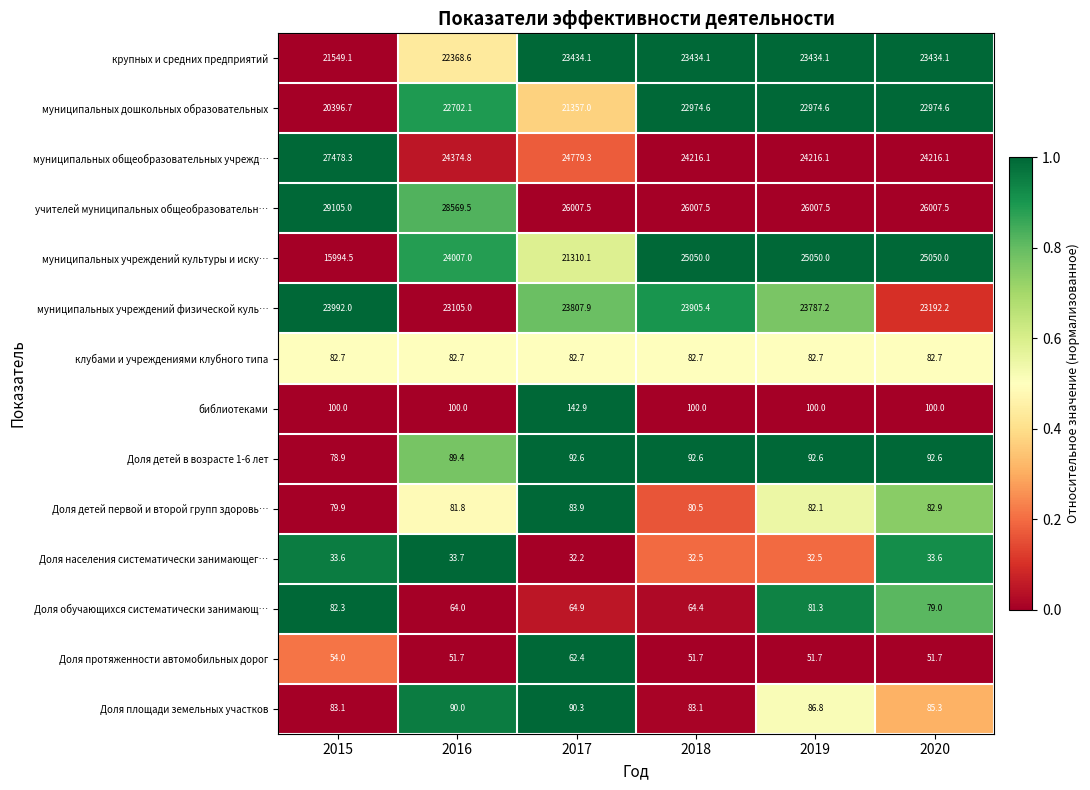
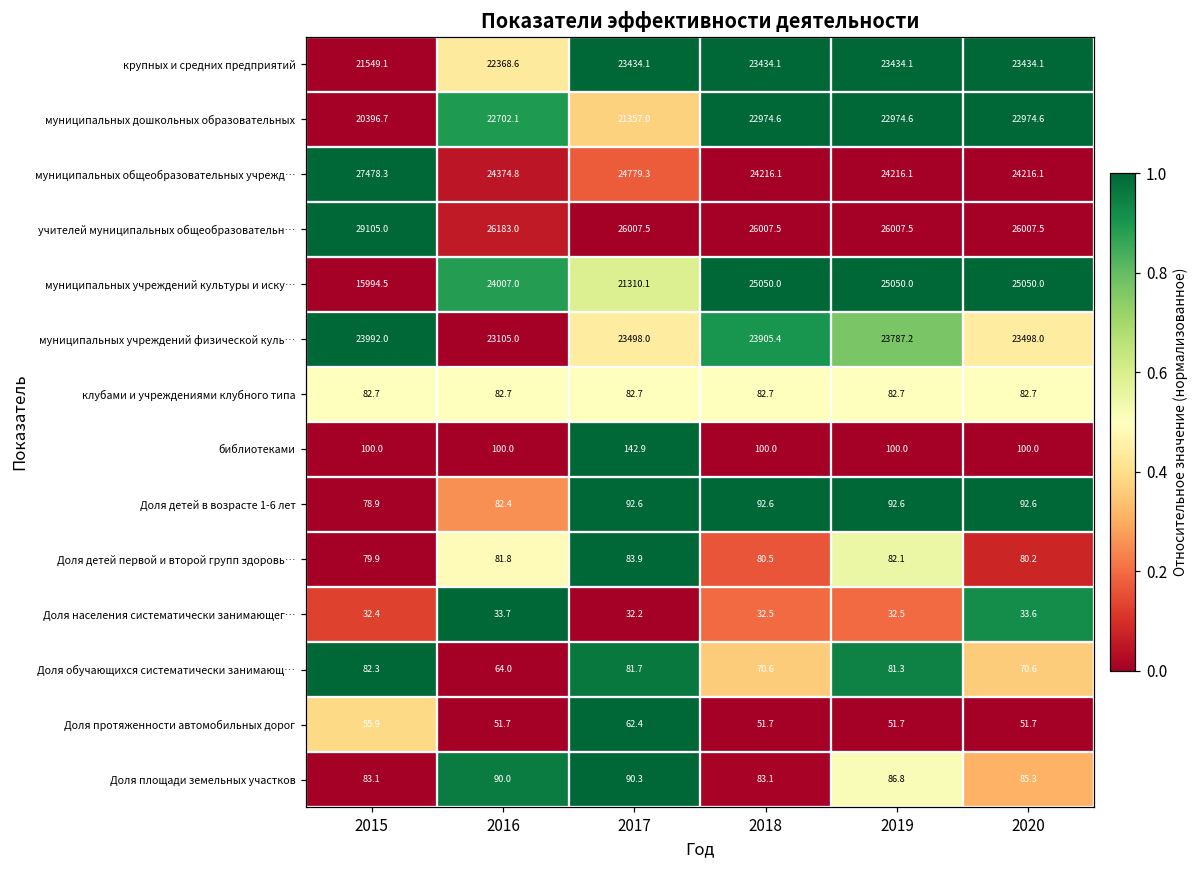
  {
    "крупных и средних предприятий": {
      "2015": 21549.1,
      "2016": 22368.6,
      "2017": 23434.1,
      "2018": 23434.1,
      "2019": 23434.1,
      "2020": 23434.1
    },
    "муниципальных дошкольных образовательных": {
      "2015": 20396.7,
      "2016": 22702.1,
      "2017": 21357.0,
      "2018": 22974.6,
      "2019": 22974.6,
      "2020": 22974.6
    },
    "муниципальных общеобразовательных учрежд…": {
      "2015": 27478.3,
      "2016": 24374.8,
      "2017": 24779.3,
      "2018": 24216.1,
      "2019": 24216.1,
      "2020": 24216.1
    },
    "учителей муниципальных общеобразовательн…": {
      "2015": 29105.0,
-     "2016": 28569.5,
+     "2016": 26183.0,
      "2017": 26007.5,
      "2018": 26007.5,
      "2019": 26007.5,
      "2020": 26007.5
    },
    "муниципальных учреждений культуры и иску…": {
      "2015": 15994.5,
      "2016": 24007.0,
      "2017": 21310.1,
      "2018": 25050.0,
      "2019": 25050.0,
      "2020": 25050.0
    },
    "муниципальных учреждений физической куль…": {
      "2015": 23992.0,
      "2016": 23105.0,
-     "2017": 23807.9,
+     "2017": 23498.0,
      "2018": 23905.4,
      "2019": 23787.2,
-     "2020": 23192.2
+     "2020": 23498.0
    },
    "клубами и учреждениями клубного типа": {
      "2015": 82.7,
      "2016": 82.7,
      "2017": 82.7,
      "2018": 82.7,
      "2019": 82.7,
      "2020": 82.7
    },
    "библиотеками": {
      "2015": 100.0,
      "2016": 100.0,
      "2017": 142.9,
      "2018": 100.0,
      "2019": 100.0,
      "2020": 100.0
    },
    "Доля детей в возрасте 1-6 лет": {
      "2015": 78.9,
-     "2016": 89.4,
+     "2016": 82.4,
      "2017": 92.6,
      "2018": 92.6,
      "2019": 92.6,
      "2020": 92.6
    },
    "Доля детей первой и второй групп здоровь…": {
      "2015": 79.9,
      "2016": 81.8,
      "2017": 83.9,
      "2018": 80.5,
      "2019": 82.1,
-     "2020": 82.9
+     "2020": 80.2
    },
    "Доля населения систематически занимающег…": {
-     "2015": 33.6,
+     "2015": 32.4,
      "2016": 33.7,
      "2017": 32.2,
      "2018": 32.5,
      "2019": 32.5,
      "2020": 33.6
    },
    "Доля обучающихся систематически занимающ…": {
      "2015": 82.3,
      "2016": 64.0,
-     "2017": 64.9,
-     "2018": 64.4,
+     "2017": 81.7,
+     "2018": 70.6,
      "2019": 81.3,
-     "2020": 79.0
+     "2020": 70.6
    },
    "Доля протяженности автомобильных дорог": {
-     "2015": 54.0,
+     "2015": 55.9,
      "2016": 51.7,
      "2017": 62.4,
      "2018": 51.7,
      "2019": 51.7,
      "2020": 51.7
    },
    "Доля площади земельных участков": {
      "2015": 83.1,
      "2016": 90.0,
      "2017": 90.3,
      "2018": 83.1,
      "2019": 86.8,
      "2020": 85.3
    }
  }
